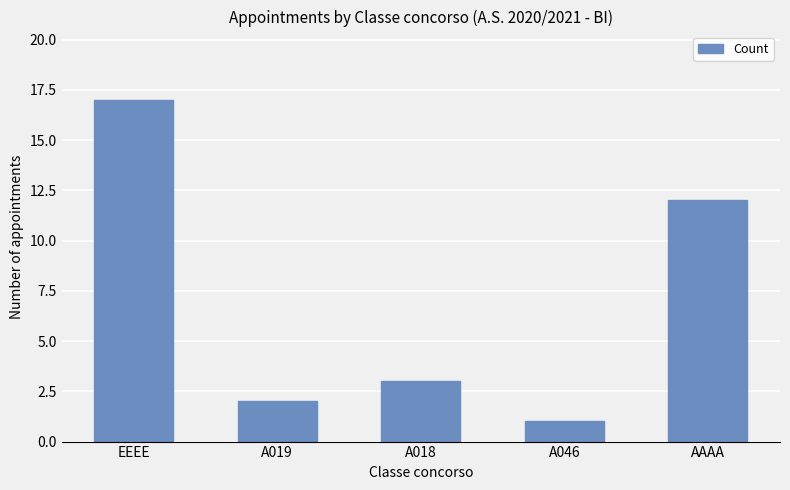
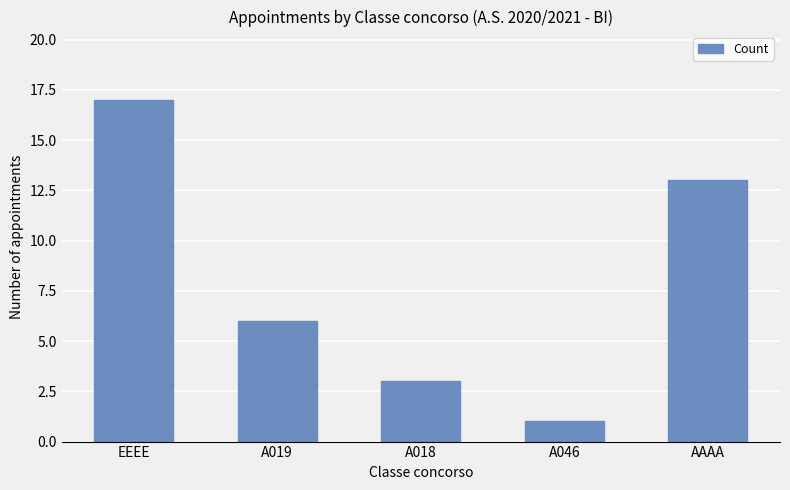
  {
    "EEEE": 17,
-   "A019": 2,
+   "A019": 6,
    "A018": 3,
    "A046": 1,
-   "AAAA": 12
+   "AAAA": 13
  }
